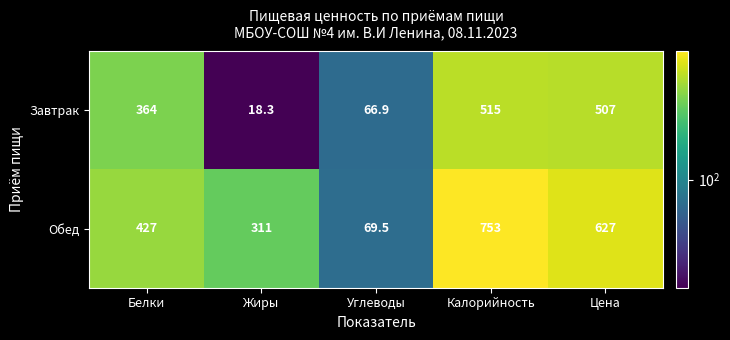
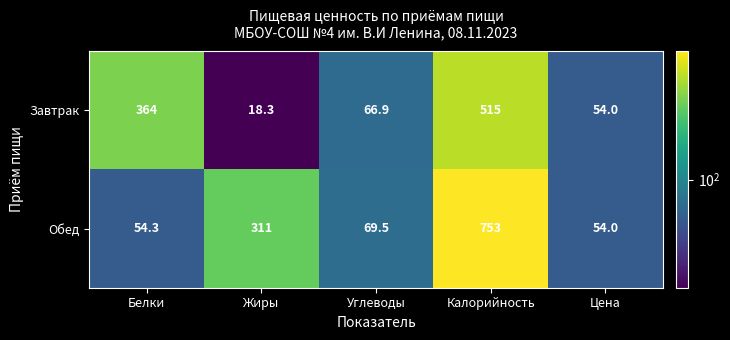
  {
    "Завтрак": {
      "Белки": 364,
      "Жиры": 18.3,
      "Углеводы": 66.9,
      "Калорийность": 515,
-     "Цена": 507
+     "Цена": 54.0
    },
    "Обед": {
-     "Белки": 427,
+     "Белки": 54.3,
      "Жиры": 311,
      "Углеводы": 69.5,
      "Калорийность": 753,
-     "Цена": 627
+     "Цена": 54.0
    }
  }
